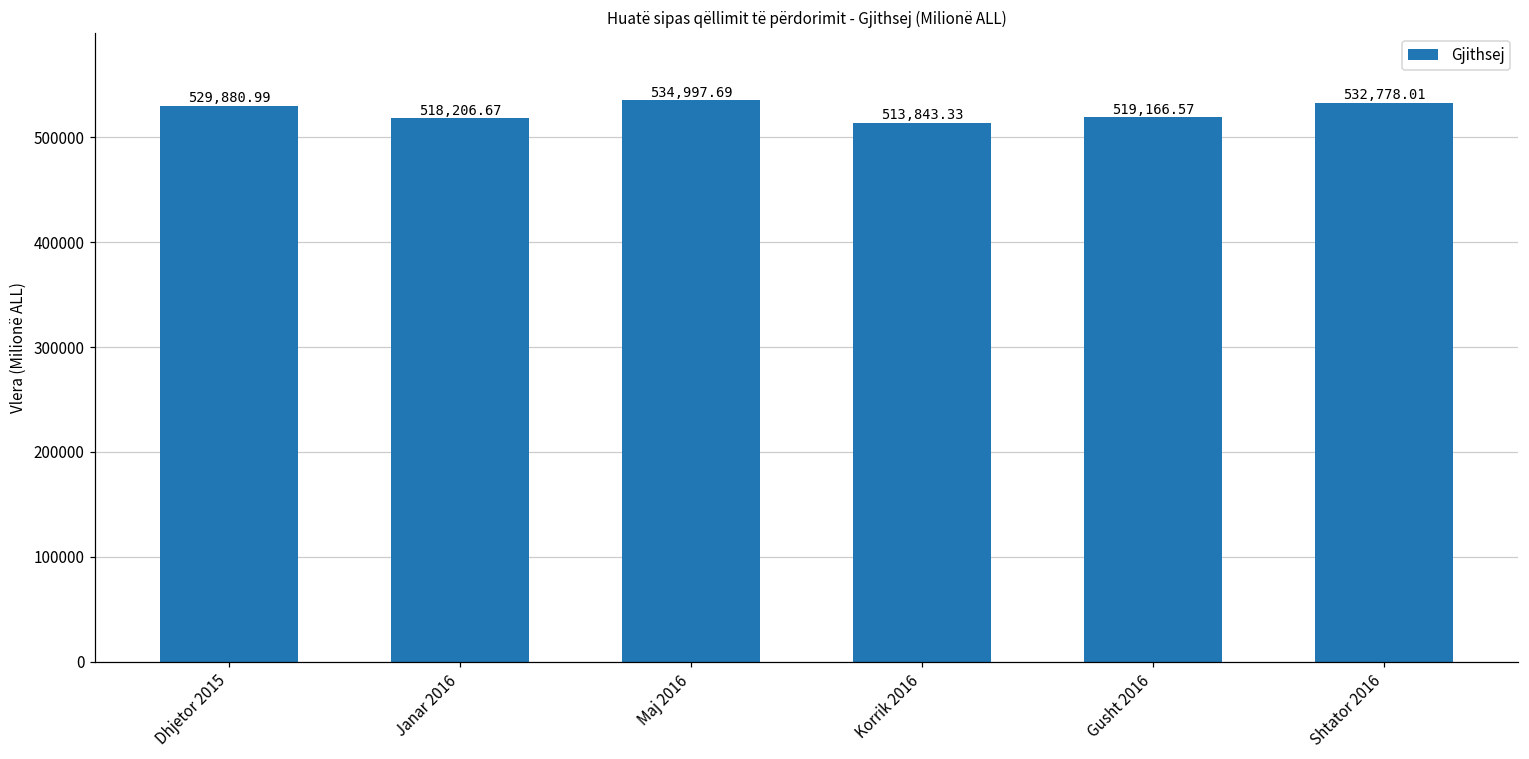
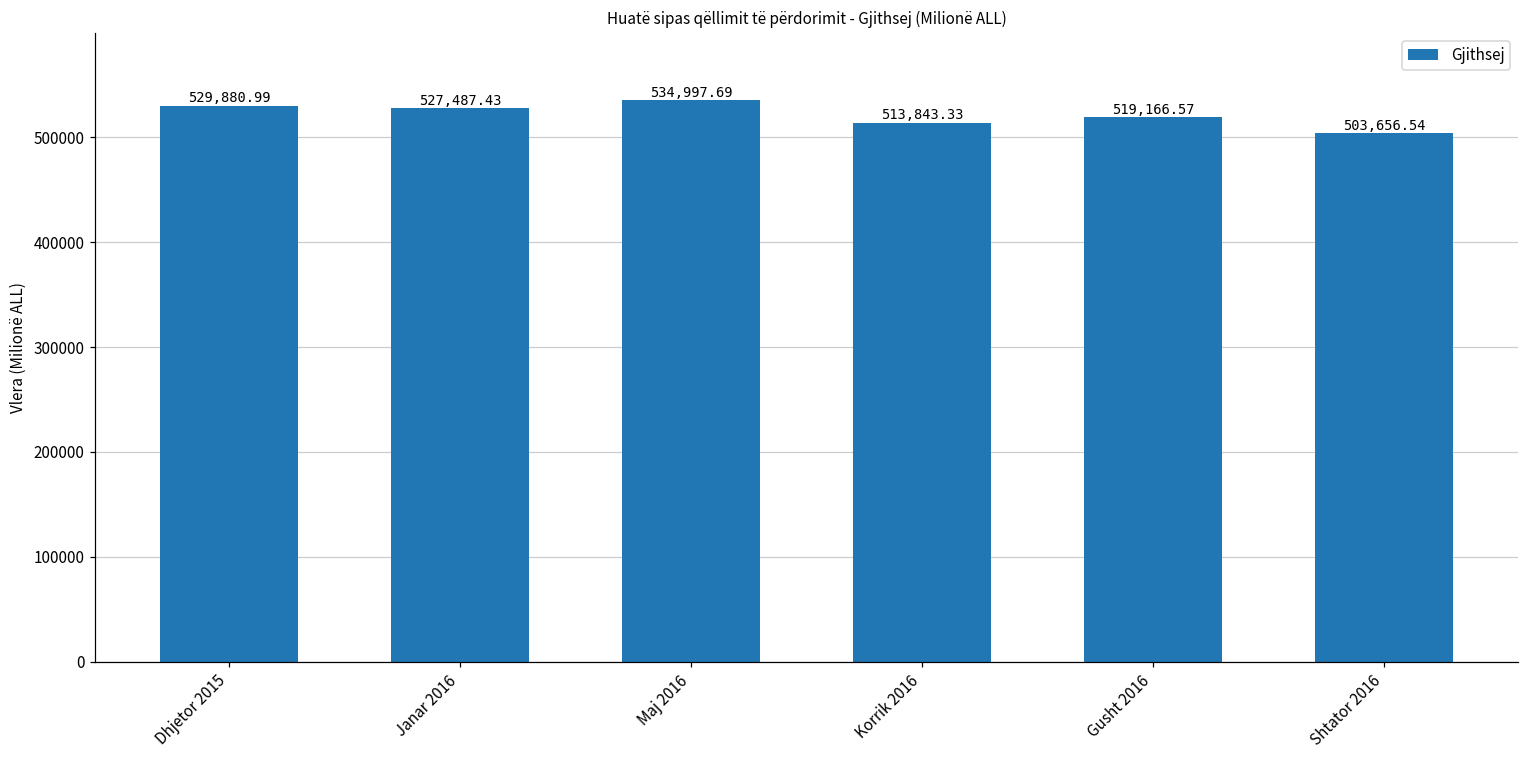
  {
    "Dhjetor 2015": "529,880.99",
-   "Janar 2016": "518,206.67",
+   "Janar 2016": "527,487.43",
    "Maj 2016": "534,997.69",
    "Korrik 2016": "513,843.33",
    "Gusht 2016": "519,166.57",
-   "Shtator 2016": "532,778.01"
+   "Shtator 2016": "503,656.54"
  }
